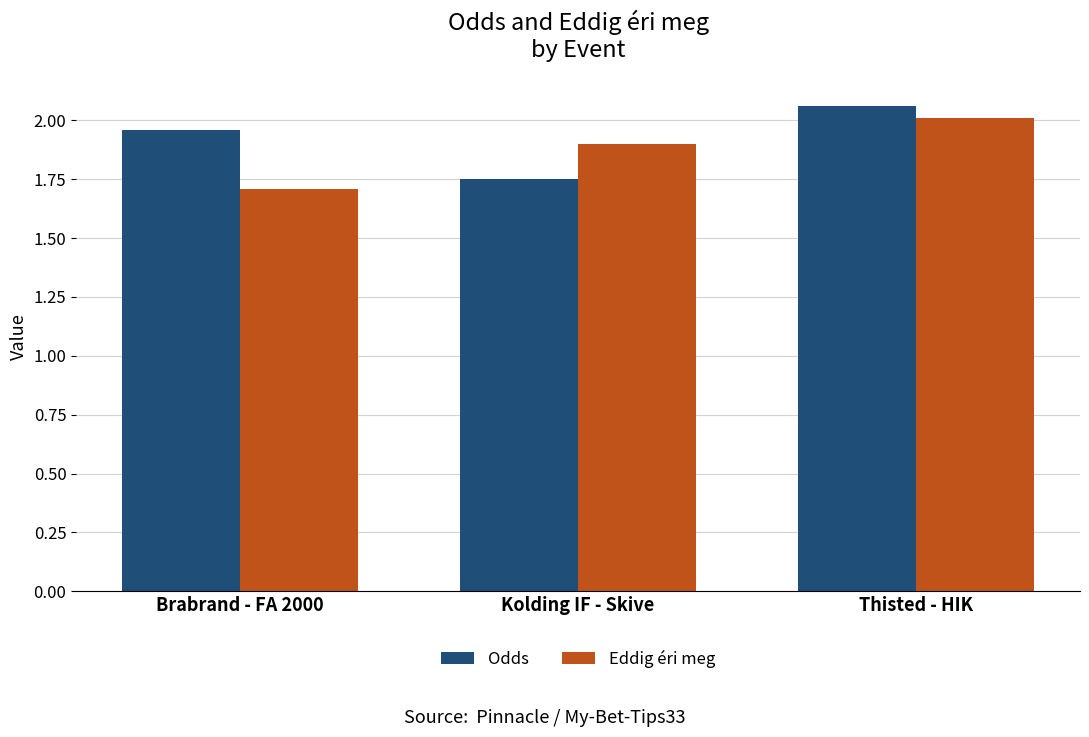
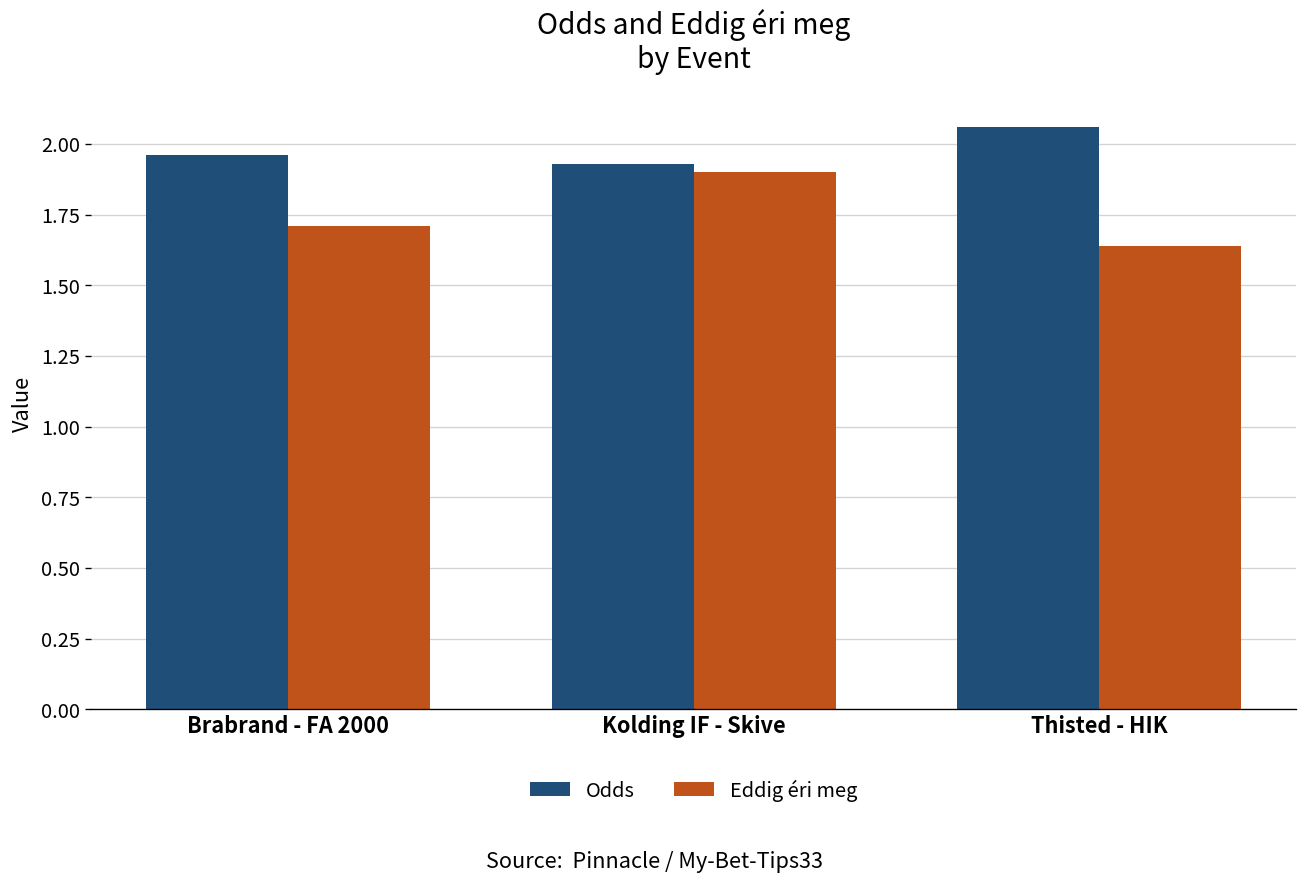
  {
    "Odds": {
      "Brabrand - FA 2000": 1.96,
-     "Kolding IF - Skive": 1.75,
+     "Kolding IF - Skive": 1.93,
      "Thisted - HIK": 2.06
    },
    "Eddig éri meg": {
      "Brabrand - FA 2000": 1.71,
      "Kolding IF - Skive": 1.90,
-     "Thisted - HIK": 2.01
+     "Thisted - HIK": 1.64
    }
  }
